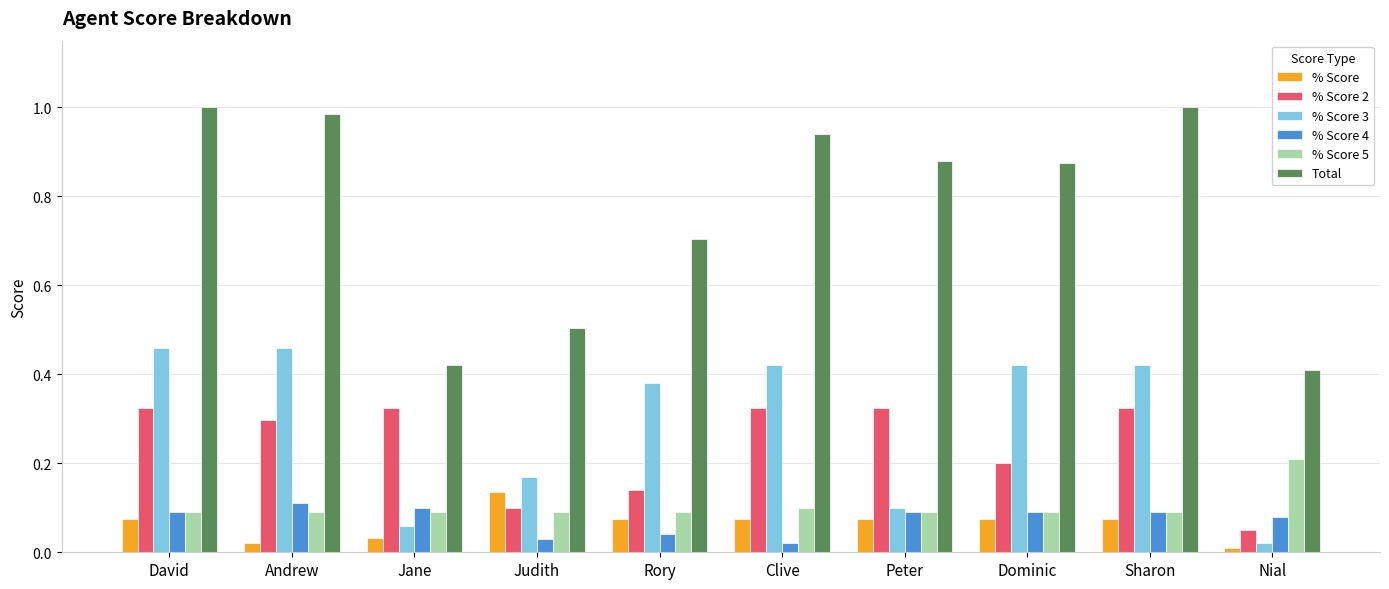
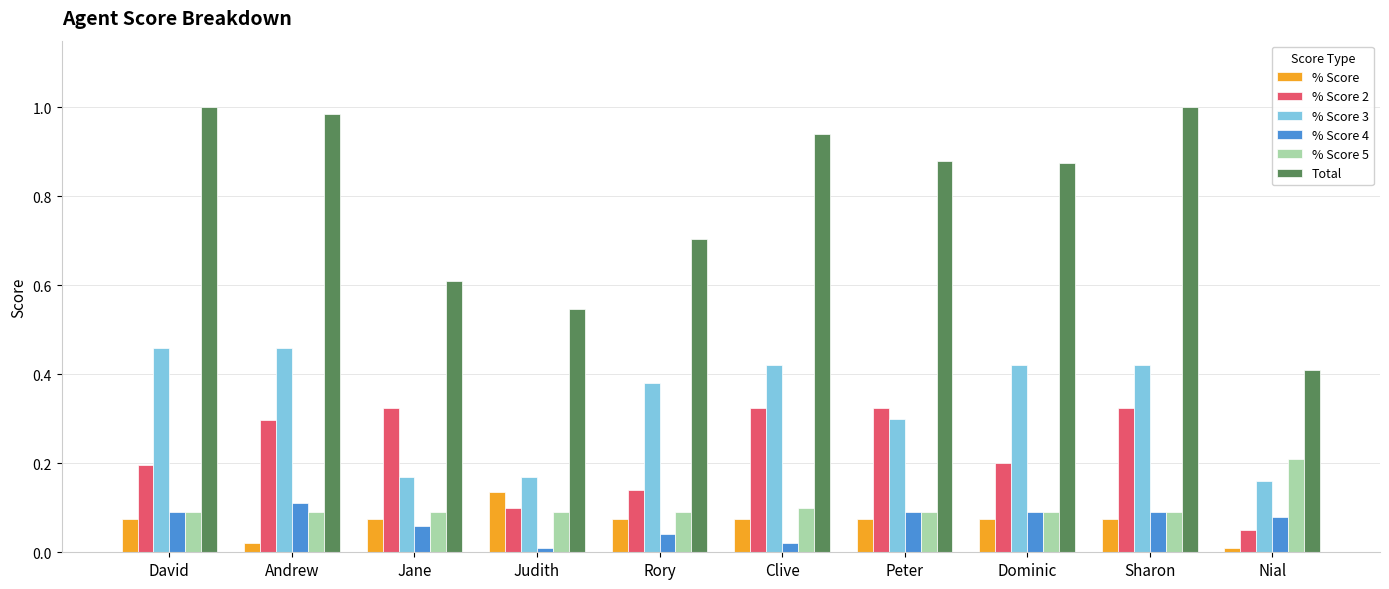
  {
    "% Score": {
      "David": 0.08,
      "Andrew": 0.02,
-     "Jane": 0.03,
+     "Jane": 0.08,
      "Judith": 0.14,
      "Rory": 0.08,
      "Clive": 0.08,
      "Peter": 0.08,
      "Dominic": 0.08,
      "Sharon": 0.08,
      "Nial": 0.01
    },
    "% Score 2": {
-     "David": 0.33,
+     "David": 0.20,
      "Andrew": 0.30,
      "Jane": 0.33,
      "Judith": 0.10,
      "Rory": 0.14,
      "Clive": 0.33,
      "Peter": 0.33,
      "Dominic": 0.20,
      "Sharon": 0.33,
      "Nial": 0.05
    },
    "% Score 3": {
      "David": 0.46,
      "Andrew": 0.46,
-     "Jane": 0.06,
+     "Jane": 0.17,
      "Judith": 0.17,
      "Rory": 0.38,
      "Clive": 0.42,
-     "Peter": 0.1,
+     "Peter": 0.3,
      "Dominic": 0.42,
      "Sharon": 0.42,
-     "Nial": 0.02
+     "Nial": 0.16
    },
    "% Score 4": {
      "David": 0.09,
      "Andrew": 0.11,
-     "Jane": 0.10,
-     "Judith": 0.03,
+     "Jane": 0.06,
+     "Judith": 0.01,
      "Rory": 0.04,
      "Clive": 0.02,
      "Peter": 0.09,
      "Dominic": 0.09,
      "Sharon": 0.09,
      "Nial": 0.08
    },
    "% Score 5": {
      "David": 0.09,
      "Andrew": 0.09,
      "Jane": 0.09,
      "Judith": 0.09,
      "Rory": 0.09,
      "Clive": 0.10,
      "Peter": 0.09,
      "Dominic": 0.09,
      "Sharon": 0.09,
      "Nial": 0.21
    },
    "Total": {
      "David": 1.00,
      "Andrew": 0.99,
-     "Jane": 0.42,
-     "Judith": 0.51,
+     "Jane": 0.61,
+     "Judith": 0.55,
      "Rory": 0.71,
      "Clive": 0.94,
      "Peter": 0.88,
      "Dominic": 0.88,
      "Sharon": 1.00,
      "Nial": 0.41
    }
  }
